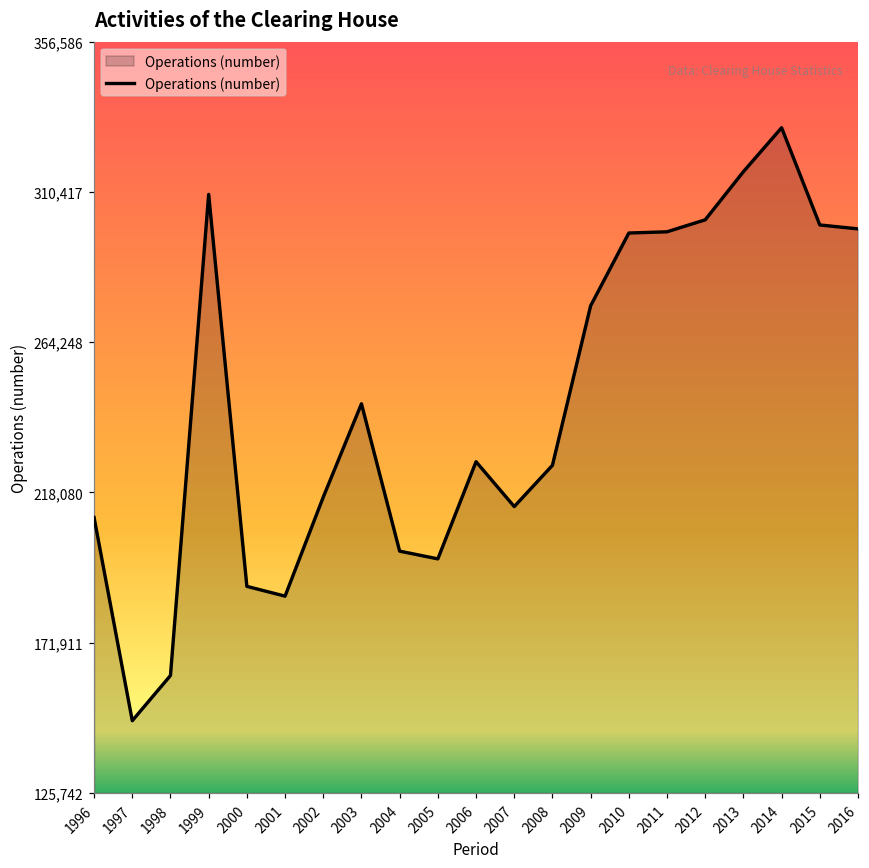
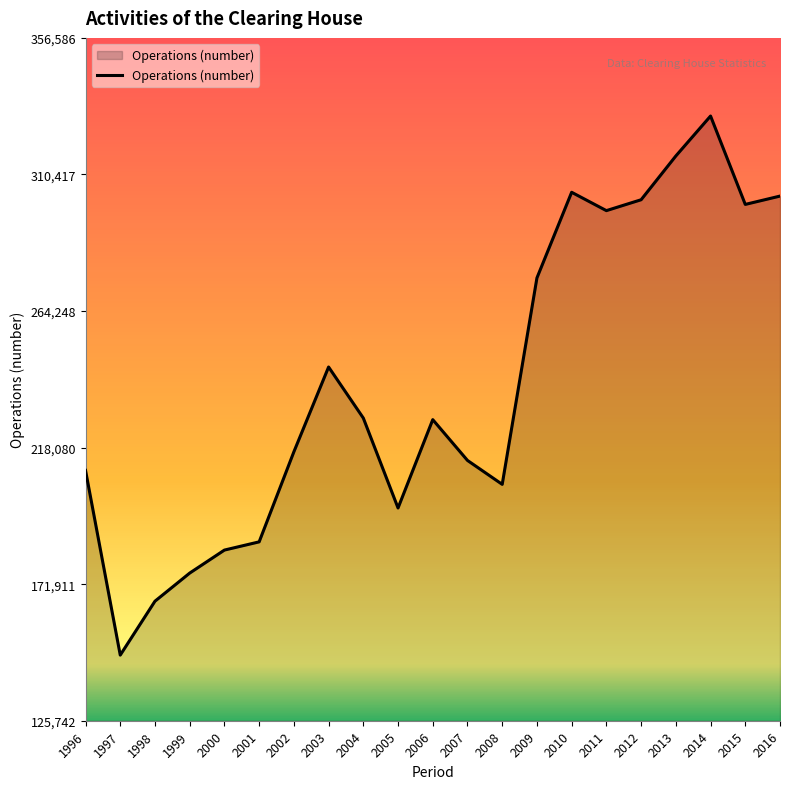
  {
    "1996": "210,000",
    "1997": "148,000",
-   "1998": "162,000",
-   "1999": "310,000",
-   "2000": "189,000",
+   "1998": "166,000",
+   "1999": "176,000",
+   "2000": "183,000",
    "2001": "186,000",
    "2002": "217,000",
    "2003": "245,000",
-   "2004": "200,000",
+   "2004": "228,000",
    "2005": "198,000",
    "2006": "228,000",
    "2007": "214,000",
-   "2008": "226,000",
+   "2008": "206,000",
    "2009": "275,000",
-   "2010": "298,000",
+   "2010": "304,000",
    "2011": "298,000",
    "2012": "302,000",
    "2013": "317,000",
    "2014": "330,000",
    "2015": "300,000",
-   "2016": "299,000"
+   "2016": "303,000"
  }
